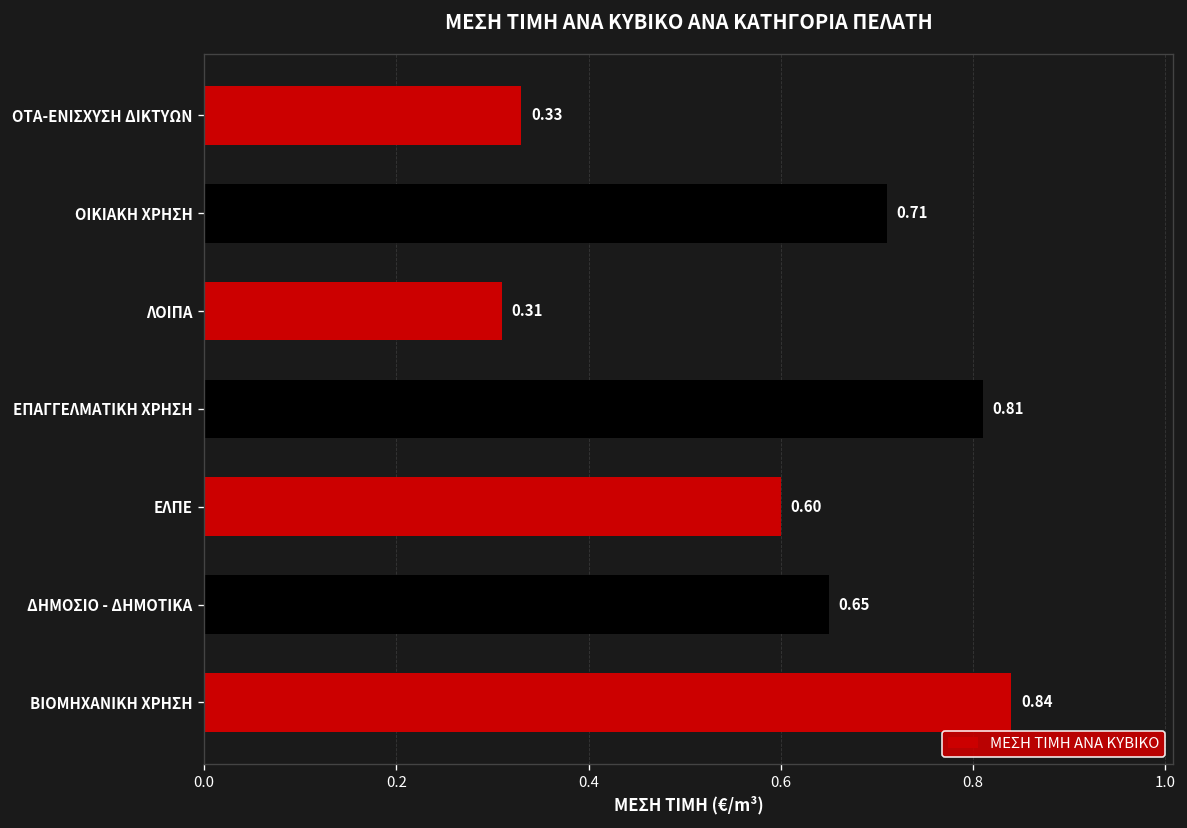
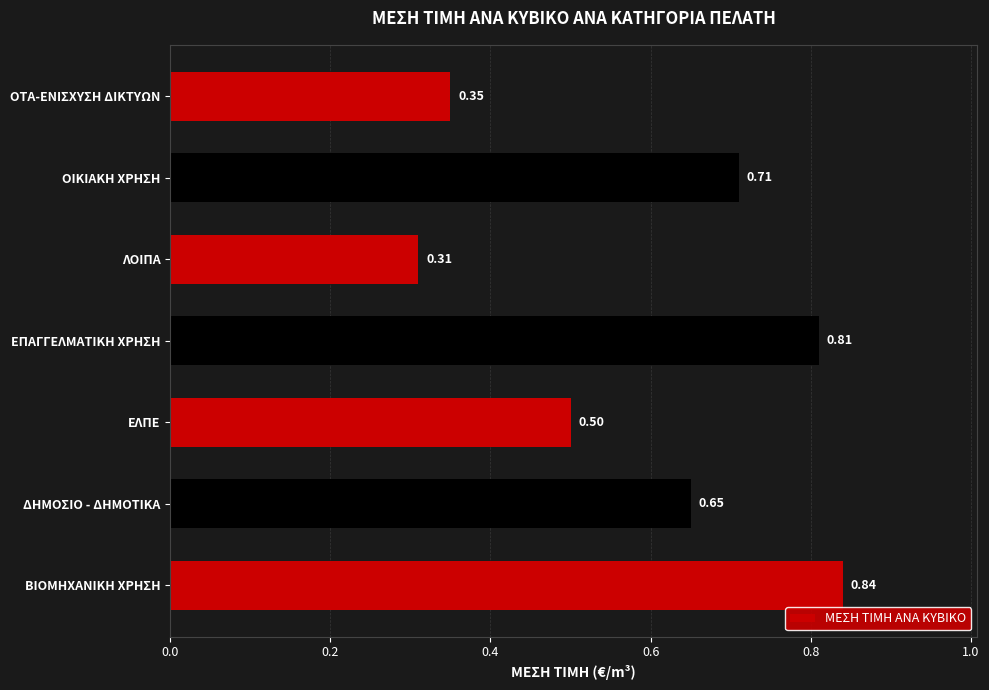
  {
-   "ΟΤΑ-ΕΝΙΣΧΥΣΗ ΔΙΚΤΥΩΝ": 0.33,
+   "ΟΤΑ-ΕΝΙΣΧΥΣΗ ΔΙΚΤΥΩΝ": 0.35,
    "ΟΙΚΙΑΚΗ ΧΡΗΣΗ": 0.71,
    "ΛΟΙΠΑ": 0.31,
    "ΕΠΑΓΓΕΛΜΑΤΙΚΗ ΧΡΗΣΗ": 0.81,
-   "ΕΛΠΕ": 0.60,
+   "ΕΛΠΕ": 0.50,
    "ΔΗΜΟΣΙΟ - ΔΗΜΟΤΙΚΑ": 0.65,
    "ΒΙΟΜΗΧΑΝΙΚΗ ΧΡΗΣΗ": 0.84
  }
